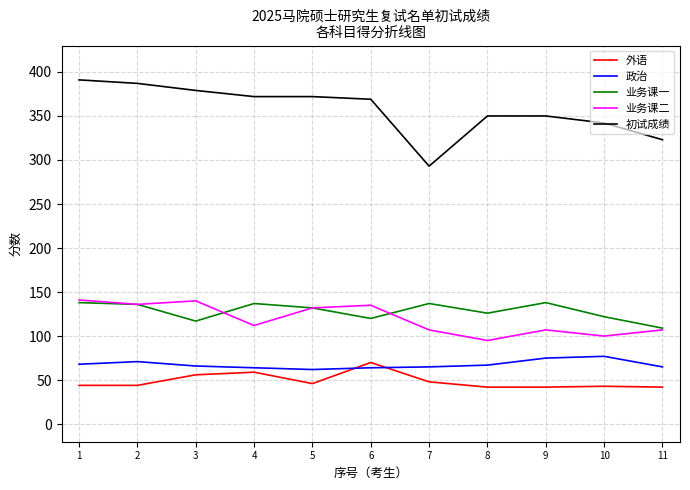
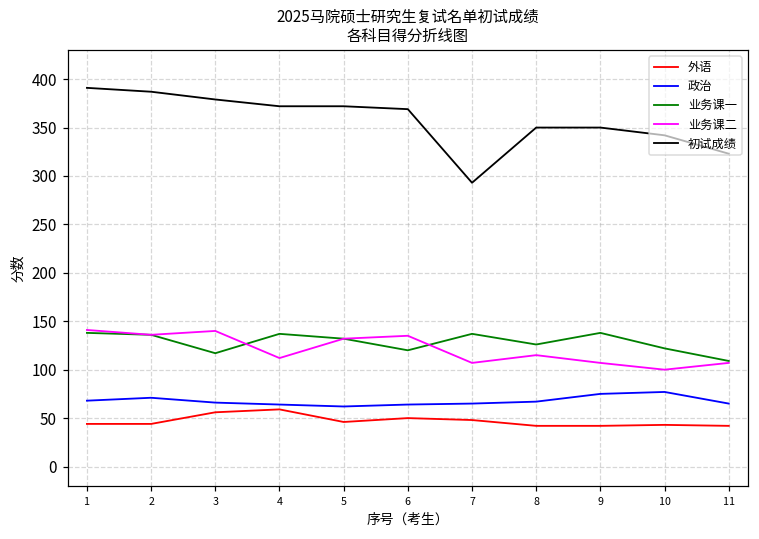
  {
    "外语": {
      "1": 40,
      "2": 40,
      "3": 60,
      "4": 60,
      "5": 50,
-     "6": 70,
+     "6": 50,
      "7": 50,
      "8": 40,
      "9": 40,
      "10": 40,
      "11": 40
    },
    "政治": {
      "1": 70,
      "2": 70,
      "3": 70,
      "4": 60,
      "5": 60,
      "6": 60,
      "7": 70,
      "8": 70,
      "9": 80,
      "10": 80,
      "11": 70
    },
    "业务课一": {
      "1": 140,
      "3": 120,
      "4": 140,
      "6": 120,
      "7": 140,
      "8": 130,
      "9": 140,
      "10": 120
    },
    "业务课二": {
      "1": 140,
      "3": 140,
      "4": 110,
      "6": 140,
      "7": 110,
-     "8": 100,
+     "8": 120,
      "9": 110,
      "10": 100
    },
    "初试成绩": {
      "1": 390,
      "2": 390,
      "3": 380,
      "4": 370,
      "5": 370,
      "6": 370,
      "7": 290,
      "8": 350,
      "9": 350,
      "11": 320
    }
  }
